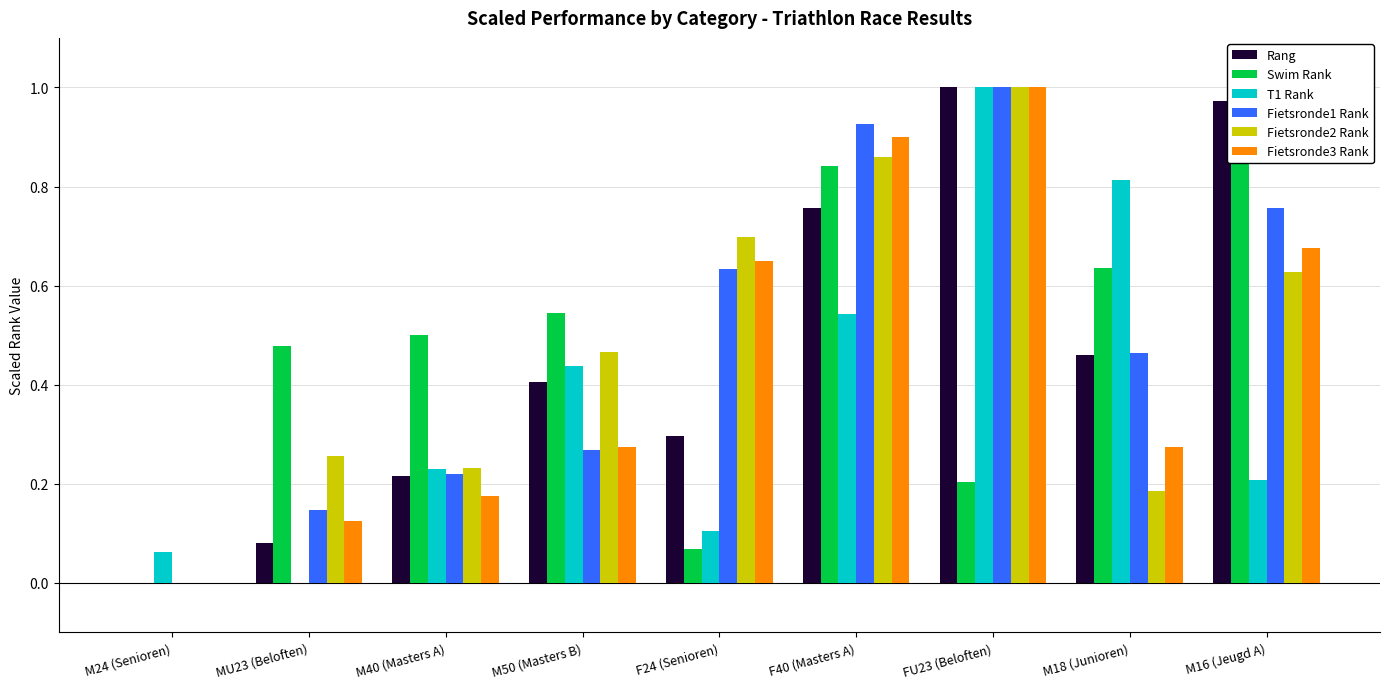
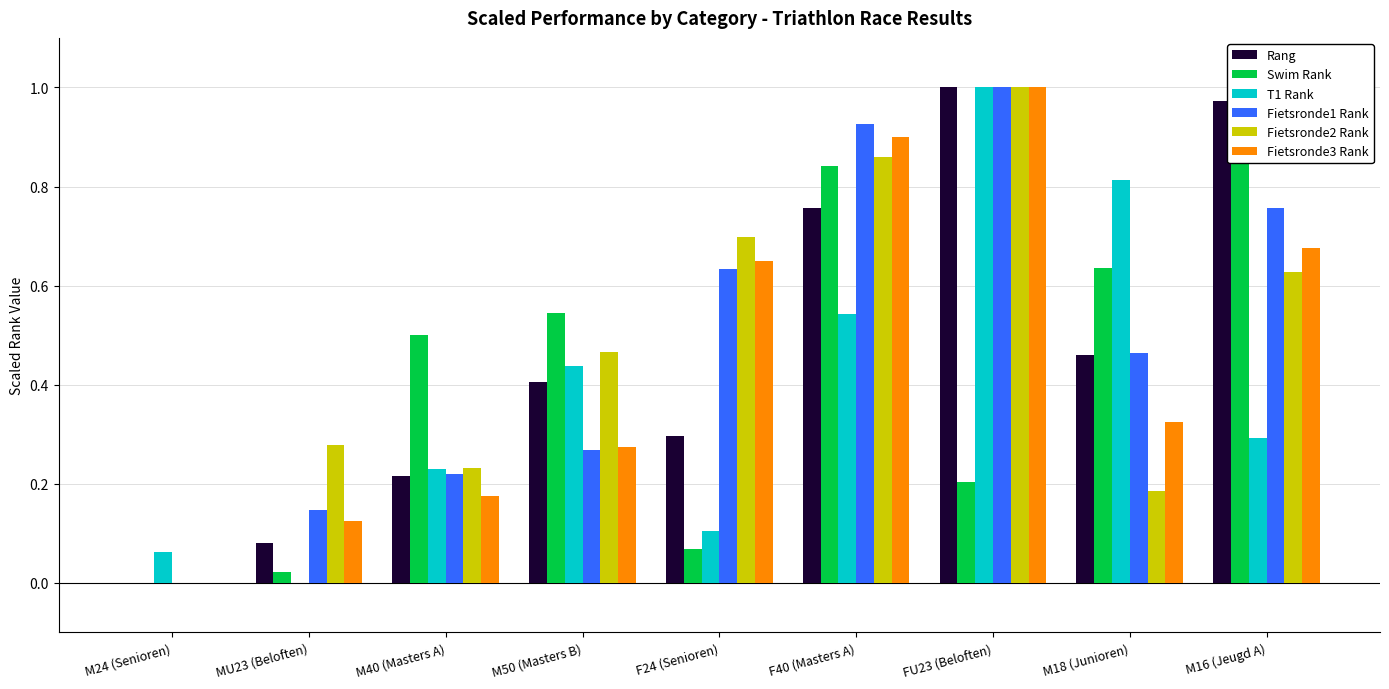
  {
    "Rang": {
      "M24 (Senioren)": 0.00,
      "MU23 (Beloften)": 0.08,
      "M40 (Masters A)": 0.22,
      "M50 (Masters B)": 0.41,
      "F24 (Senioren)": 0.30,
      "F40 (Masters A)": 0.76,
      "FU23 (Beloften)": 1.00,
      "M18 (Junioren)": 0.46,
      "M16 (Jeugd A)": 0.97
    },
    "Swim Rank": {
      "M24 (Senioren)": 0.00,
-     "MU23 (Beloften)": 0.48,
+     "MU23 (Beloften)": 0.02,
      "M40 (Masters A)": 0.50,
      "M50 (Masters B)": 0.55,
      "F24 (Senioren)": 0.07,
      "F40 (Masters A)": 0.84,
      "FU23 (Beloften)": 0.20,
      "M18 (Junioren)": 0.64
    },
    "T1 Rank": {
      "M24 (Senioren)": 0.06,
      "MU23 (Beloften)": 0.00,
      "M40 (Masters A)": 0.23,
      "M50 (Masters B)": 0.44,
      "F24 (Senioren)": 0.10,
      "F40 (Masters A)": 0.54,
      "FU23 (Beloften)": 1.00,
      "M18 (Junioren)": 0.81,
-     "M16 (Jeugd A)": 0.21
+     "M16 (Jeugd A)": 0.29
    },
    "Fietsronde1 Rank": {
      "M24 (Senioren)": 0.00,
      "MU23 (Beloften)": 0.15,
      "M40 (Masters A)": 0.22,
      "M50 (Masters B)": 0.27,
      "F24 (Senioren)": 0.63,
      "F40 (Masters A)": 0.93,
      "FU23 (Beloften)": 1.00,
      "M18 (Junioren)": 0.46,
      "M16 (Jeugd A)": 0.76
    },
    "Fietsronde2 Rank": {
      "M24 (Senioren)": 0.00,
-     "MU23 (Beloften)": 0.26,
+     "MU23 (Beloften)": 0.28,
      "M40 (Masters A)": 0.23,
      "M50 (Masters B)": 0.47,
      "F24 (Senioren)": 0.70,
      "F40 (Masters A)": 0.86,
      "FU23 (Beloften)": 1.00,
      "M18 (Junioren)": 0.19,
      "M16 (Jeugd A)": 0.63
    },
    "Fietsronde3 Rank": {
      "M24 (Senioren)": 0.00,
      "MU23 (Beloften)": 0.13,
      "M40 (Masters A)": 0.18,
      "M50 (Masters B)": 0.28,
      "F24 (Senioren)": 0.65,
      "F40 (Masters A)": 0.90,
      "FU23 (Beloften)": 1.00,
-     "M18 (Junioren)": 0.28,
+     "M18 (Junioren)": 0.33,
      "M16 (Jeugd A)": 0.68
    }
  }
